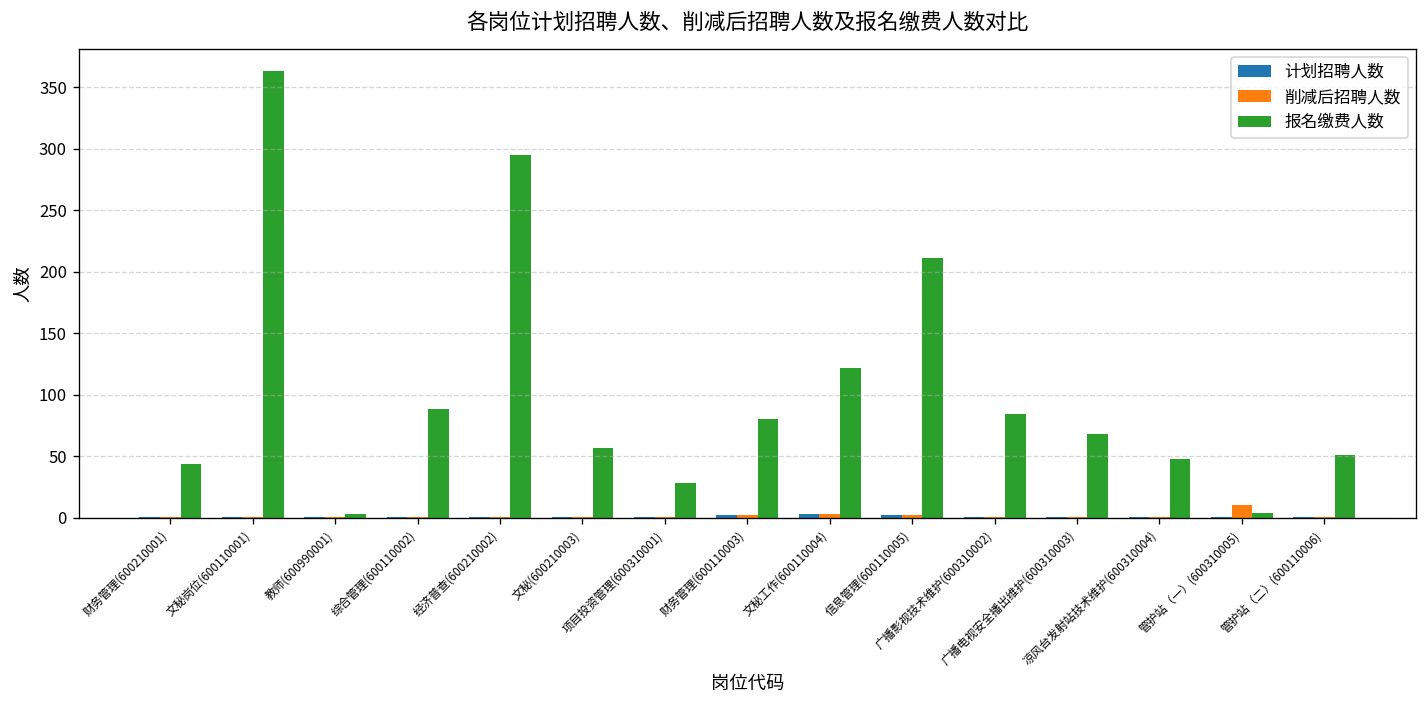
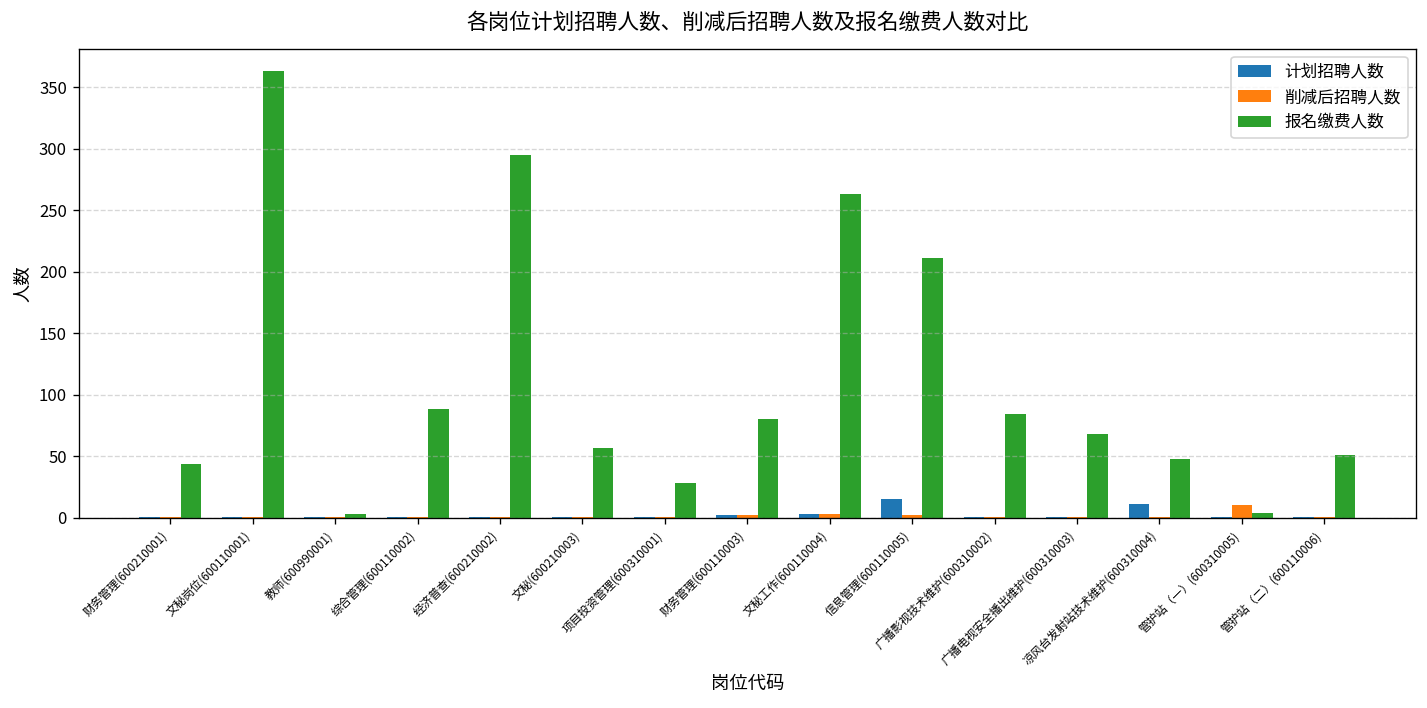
  {
    "计划招聘人数": {
      "文秘工作(600110004)": 3,
-     "信息管理(600110005)": 2,
-     "凉风台发射站技术维护(600310004)": 1
+     "信息管理(600110005)": 15,
+     "凉风台发射站技术维护(600310004)": 11
    },
    "削减后招聘人数": {
      "文秘工作(600110004)": 3,
      "管护站（一）(600310005)": 10
    },
    "报名缴费人数": {
      "财务管理(600210001)": 44,
      "文秘岗位(600110001)": 363,
      "教师(600990001)": 3,
      "综合管理(600110002)": 88,
      "经济普查(600210002)": 295,
      "文秘(600210003)": 57,
      "项目投资管理(600310001)": 28,
      "财务管理(600110003)": 80,
-     "文秘工作(600110004)": 122,
+     "文秘工作(600110004)": 263,
      "信息管理(600110005)": 211,
      "广播影视技术维护(600310002)": 84,
      "广播电视安全播出维护(600310003)": 68,
      "凉风台发射站技术维护(600310004)": 48,
      "管护站（一）(600310005)": 4,
      "管护站（二）(600110006)": 51
    }
  }
